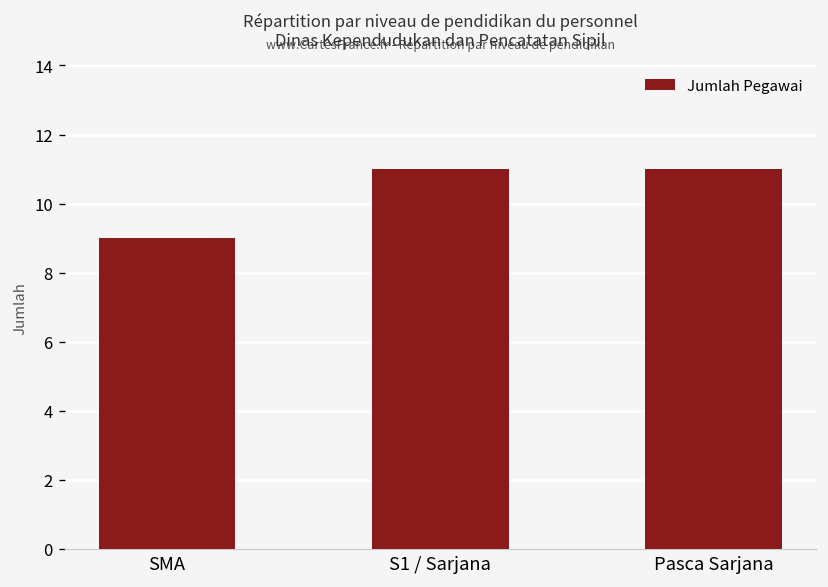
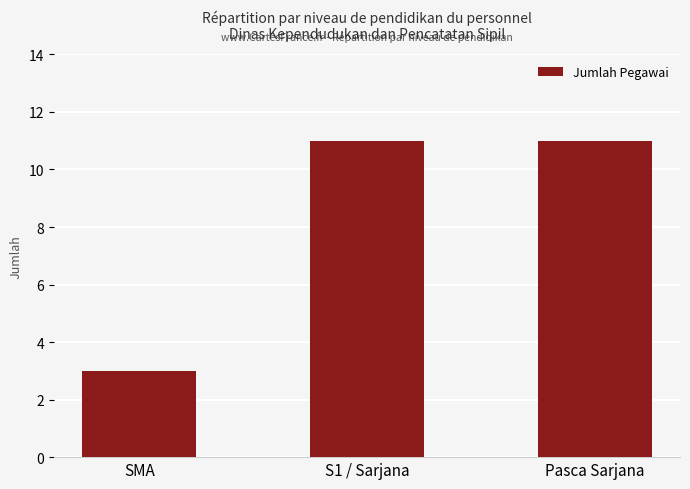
  {
-   "SMA": 9,
+   "SMA": 3,
    "S1 / Sarjana": 11,
    "Pasca Sarjana": 11
  }
